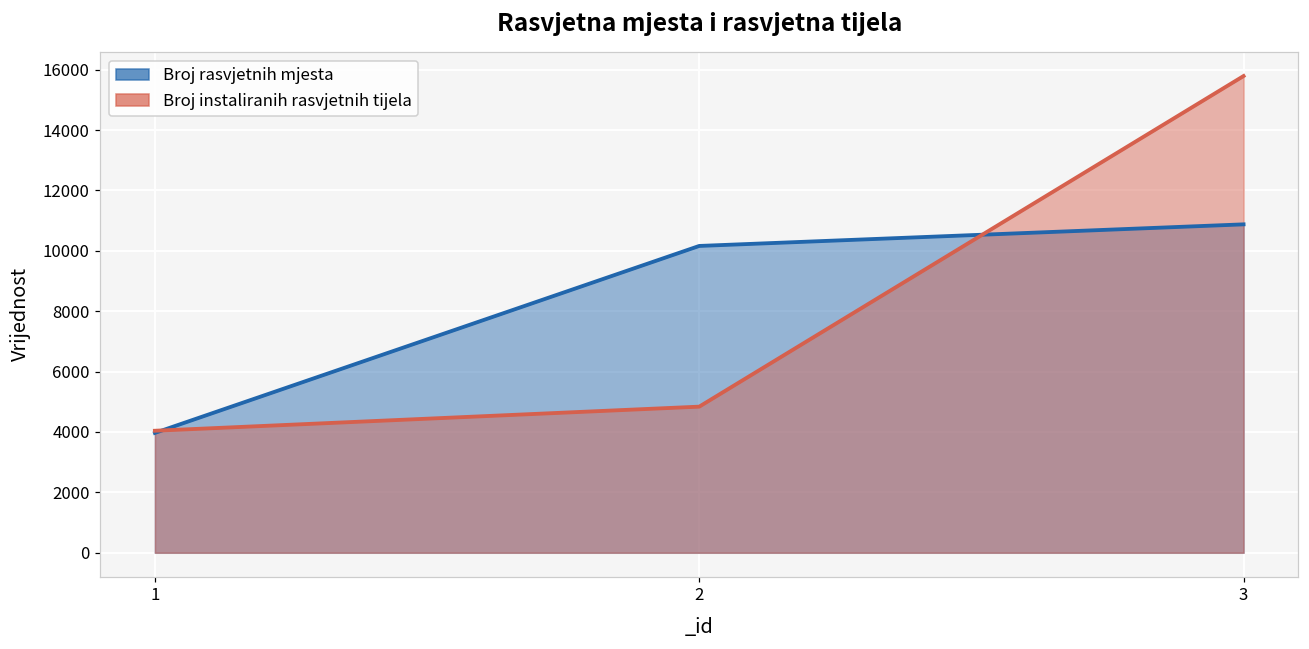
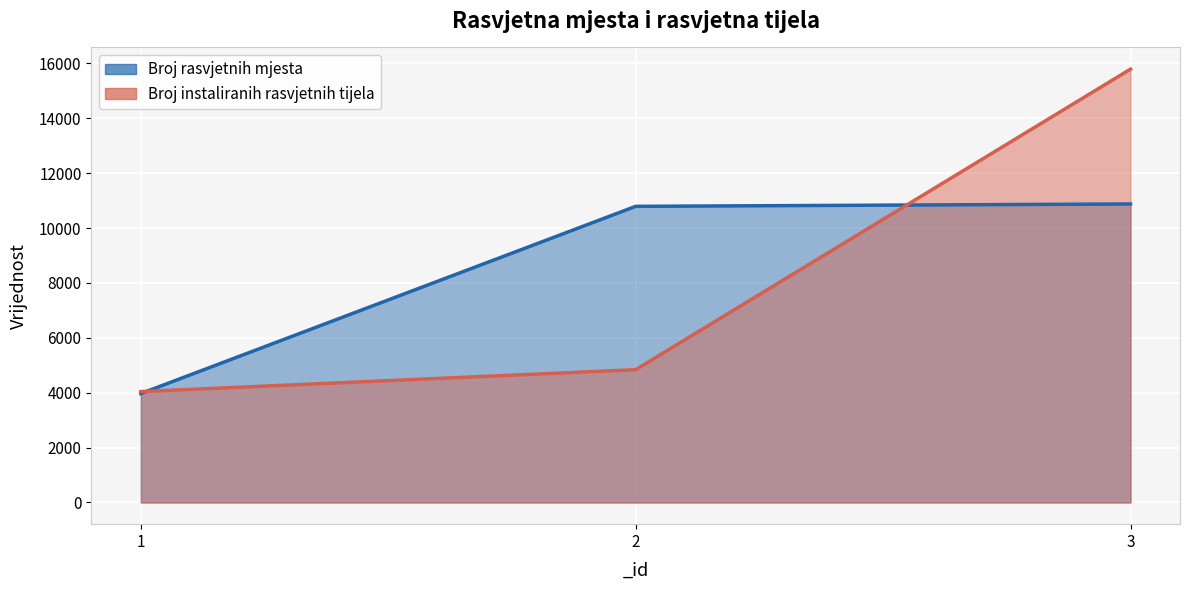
  {
    "Broj rasvjetnih mjesta": {
-     "2": 10200,
+     "2": 10800,
      "3": 10900
    },
    "Broj instaliranih rasvjetnih tijela": {
      "2": 4800,
      "3": 15800
    }
  }
